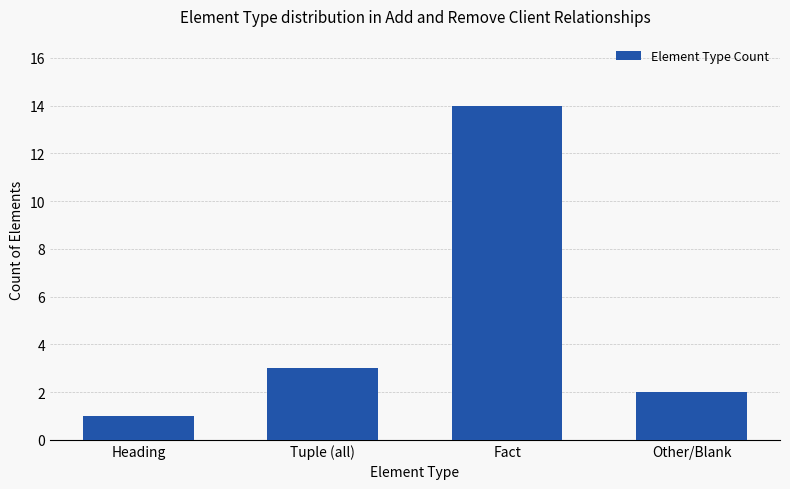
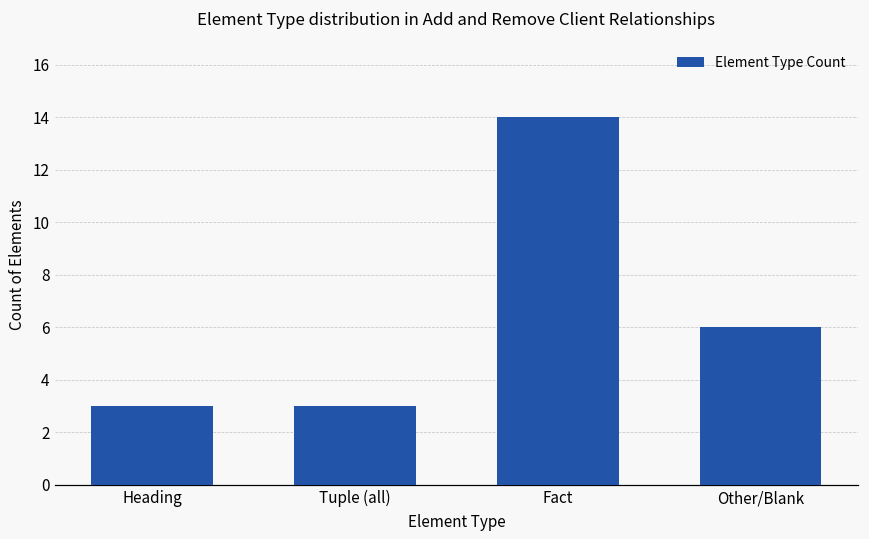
  {
-   "Heading": 1,
+   "Heading": 3,
    "Tuple (all)": 3,
    "Fact": 14,
-   "Other/Blank": 2
+   "Other/Blank": 6
  }
